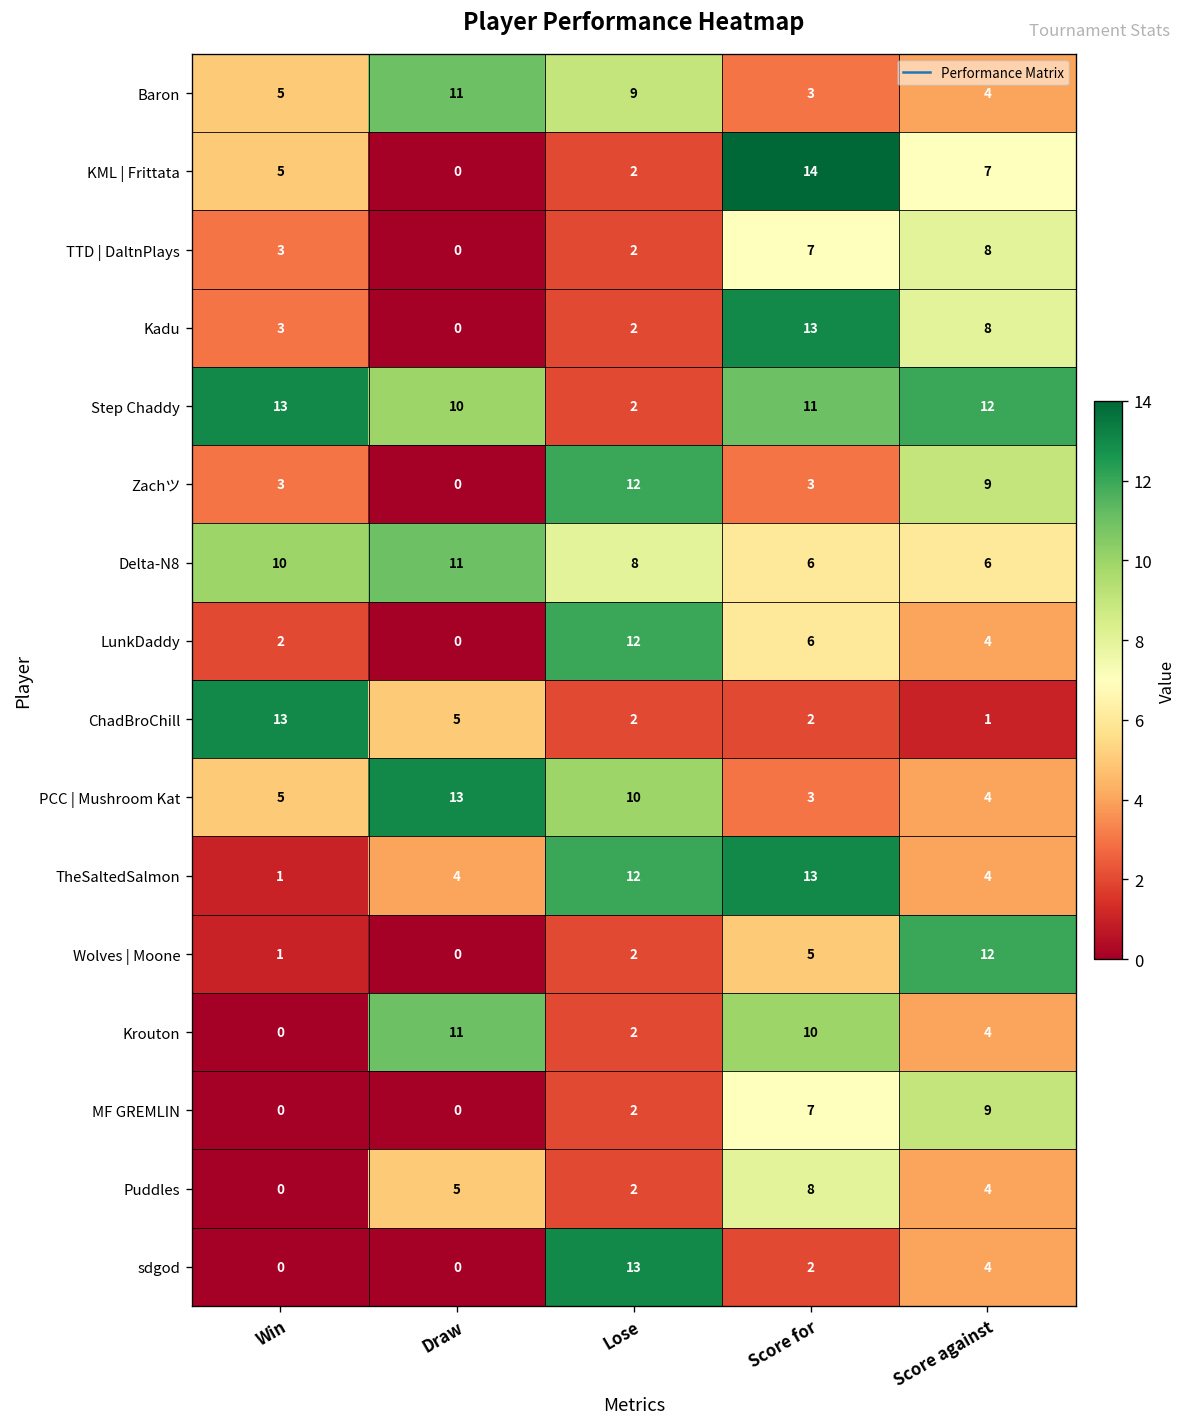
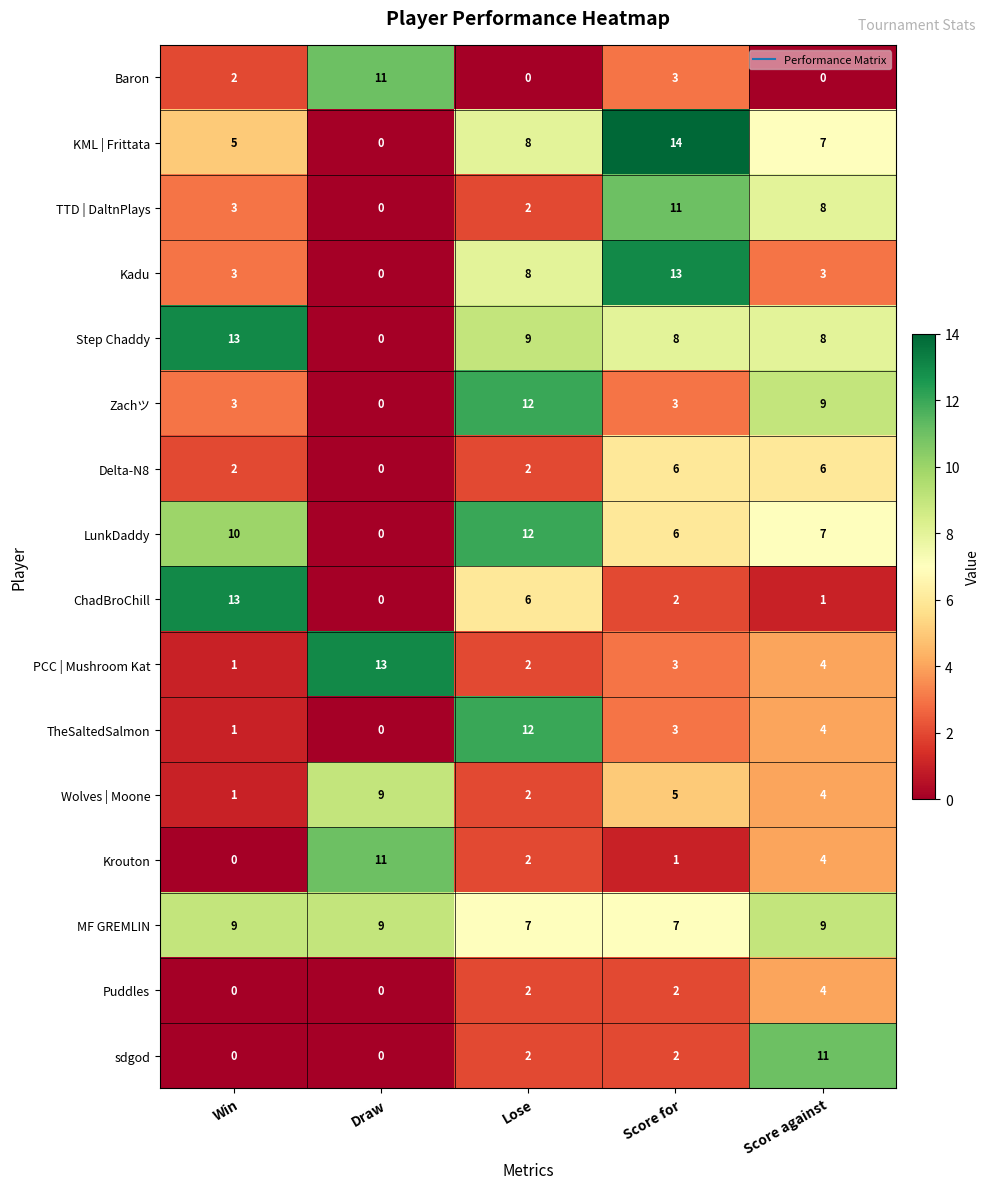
  {
    "Baron": {
-     "Win": 5,
+     "Win": 2,
      "Draw": 11,
-     "Lose": 9,
+     "Lose": 0,
      "Score for": 3,
-     "Score against": 4
+     "Score against": 0
    },
    "KML | Frittata": {
      "Win": 5,
      "Draw": 0,
-     "Lose": 2,
+     "Lose": 8,
      "Score for": 14,
      "Score against": 7
    },
    "TTD | DaltnPlays": {
      "Win": 3,
      "Draw": 0,
      "Lose": 2,
-     "Score for": 7,
+     "Score for": 11,
      "Score against": 8
    },
    "Kadu": {
      "Win": 3,
      "Draw": 0,
-     "Lose": 2,
+     "Lose": 8,
      "Score for": 13,
-     "Score against": 8
+     "Score against": 3
    },
    "Step Chaddy": {
      "Win": 13,
-     "Draw": 10,
-     "Lose": 2,
-     "Score for": 11,
-     "Score against": 12
+     "Draw": 0,
+     "Lose": 9,
+     "Score for": 8,
+     "Score against": 8
    },
    "Zachツ": {
      "Win": 3,
      "Draw": 0,
      "Lose": 12,
      "Score for": 3,
      "Score against": 9
    },
    "Delta-N8": {
-     "Win": 10,
-     "Draw": 11,
-     "Lose": 8,
+     "Win": 2,
+     "Draw": 0,
+     "Lose": 2,
      "Score for": 6,
      "Score against": 6
    },
    "LunkDaddy": {
-     "Win": 2,
+     "Win": 10,
      "Draw": 0,
      "Lose": 12,
      "Score for": 6,
-     "Score against": 4
+     "Score against": 7
    },
    "ChadBroChill": {
      "Win": 13,
-     "Draw": 5,
-     "Lose": 2,
+     "Draw": 0,
+     "Lose": 6,
      "Score for": 2,
      "Score against": 1
    },
    "PCC | Mushroom Kat": {
-     "Win": 5,
+     "Win": 1,
      "Draw": 13,
-     "Lose": 10,
+     "Lose": 2,
      "Score for": 3,
      "Score against": 4
    },
    "TheSaltedSalmon": {
      "Win": 1,
-     "Draw": 4,
+     "Draw": 0,
      "Lose": 12,
-     "Score for": 13,
+     "Score for": 3,
      "Score against": 4
    },
    "Wolves | Moone": {
      "Win": 1,
-     "Draw": 0,
+     "Draw": 9,
      "Lose": 2,
      "Score for": 5,
-     "Score against": 12
+     "Score against": 4
    },
    "Krouton": {
      "Win": 0,
      "Draw": 11,
      "Lose": 2,
-     "Score for": 10,
+     "Score for": 1,
      "Score against": 4
    },
    "MF GREMLIN": {
-     "Win": 0,
-     "Draw": 0,
-     "Lose": 2,
+     "Win": 9,
+     "Draw": 9,
+     "Lose": 7,
      "Score for": 7,
      "Score against": 9
    },
    "Puddles": {
      "Win": 0,
-     "Draw": 5,
+     "Draw": 0,
      "Lose": 2,
-     "Score for": 8,
+     "Score for": 2,
      "Score against": 4
    },
    "sdgod": {
      "Win": 0,
      "Draw": 0,
-     "Lose": 13,
+     "Lose": 2,
      "Score for": 2,
-     "Score against": 4
+     "Score against": 11
    }
  }
